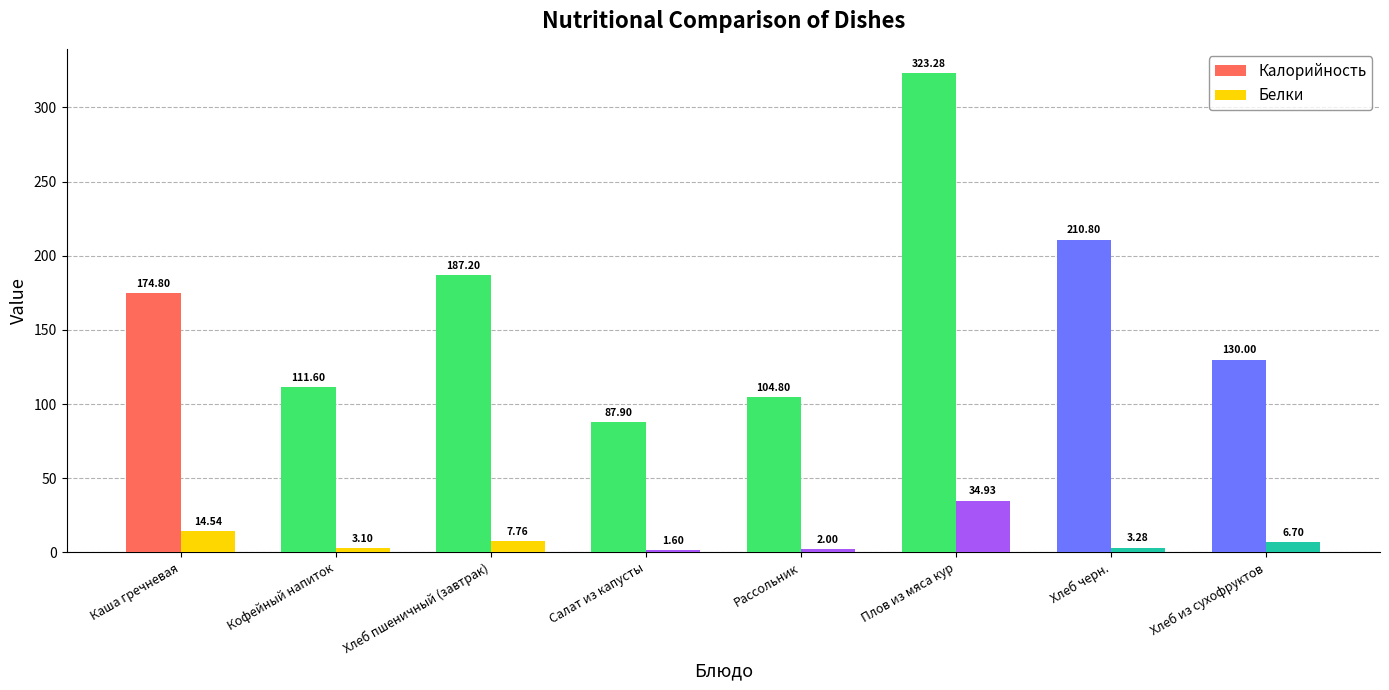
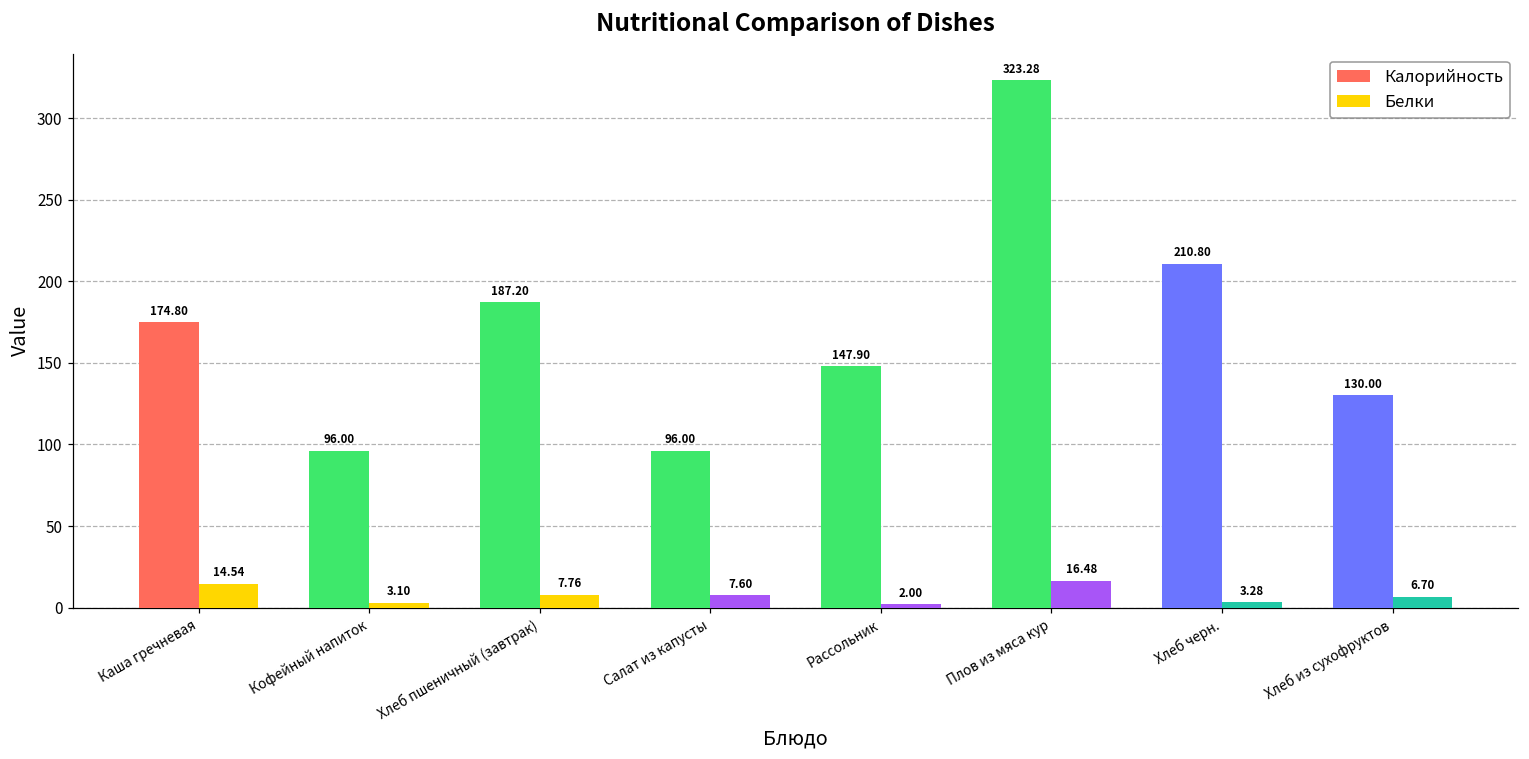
  {
    "Калорийность": {
      "Каша гречневая": 174.80,
-     "Кофейный напиток": 111.60,
+     "Кофейный напиток": 96.00,
      "Хлеб пшеничный (завтрак)": 187.20,
-     "Салат из капусты": 87.90,
-     "Рассольник": 104.80,
+     "Салат из капусты": 96.00,
+     "Рассольник": 147.90,
      "Плов из мяса кур": 323.28,
      "Хлеб черн.": 210.80,
      "Хлеб из сухофруктов": 130.00
    },
    "Белки": {
      "Каша гречневая": 14.54,
      "Кофейный напиток": 3.10,
      "Хлеб пшеничный (завтрак)": 7.76,
-     "Салат из капусты": 1.60,
+     "Салат из капусты": 7.60,
      "Рассольник": 2.00,
-     "Плов из мяса кур": 34.93,
+     "Плов из мяса кур": 16.48,
      "Хлеб черн.": 3.28,
      "Хлеб из сухофруктов": 6.70
    }
  }
